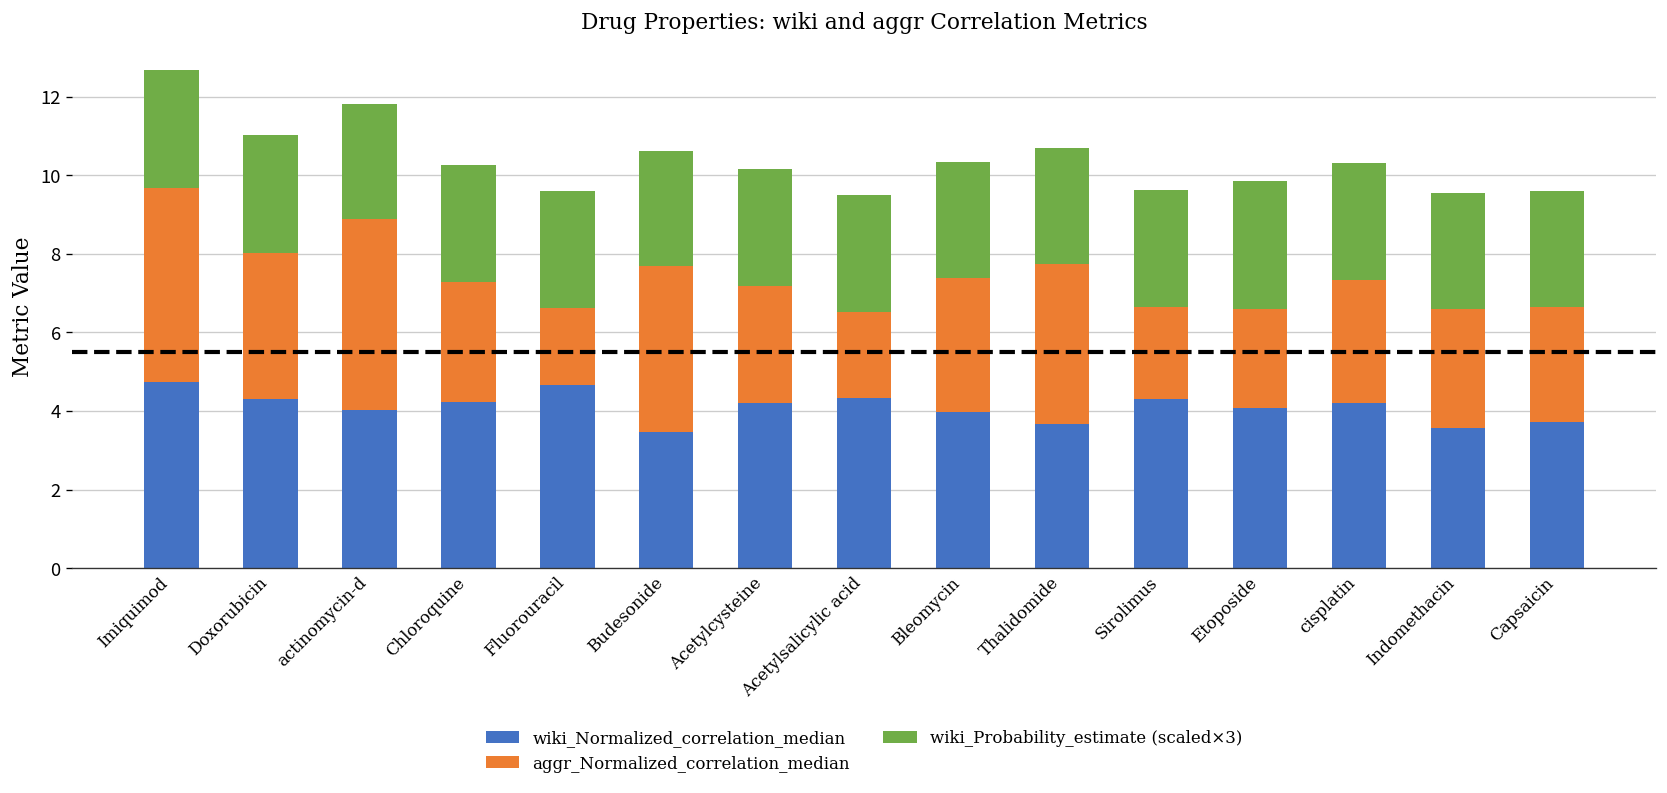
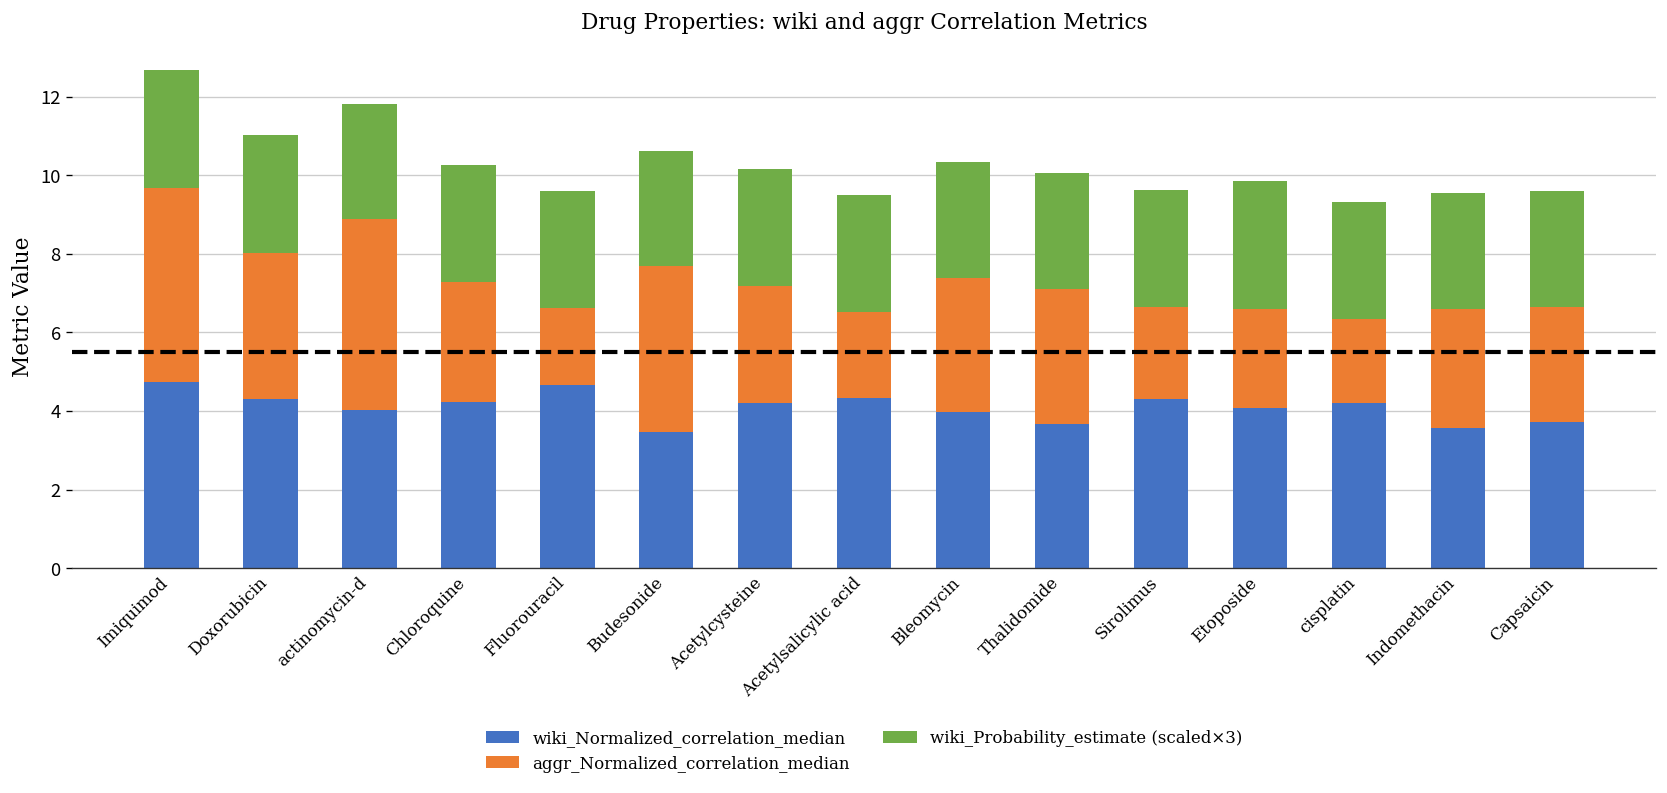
  {
    "wiki_Normalized_correlation_median": {
      "Imiquimod": 4.8,
      "Doxorubicin": 4.3,
      "actinomycin-d": 4.0,
      "Chloroquine": 4.2,
      "Fluorouracil": 4.7,
      "Budesonide": 3.5,
      "Acetylcysteine": 4.2,
      "Acetylsalicylic acid": 4.3,
      "Bleomycin": 4.0,
      "Thalidomide": 3.7,
      "Sirolimus": 4.3,
      "Etoposide": 4.1,
      "cisplatin": 4.2,
      "Indomethacin": 3.6,
      "Capsaicin": 3.7
    },
    "aggr_Normalized_correlation_median": {
      "Imiquimod": 4.9,
      "Doxorubicin": 3.7,
      "actinomycin-d": 4.9,
      "Chloroquine": 3.1,
      "Fluorouracil": 2.0,
      "Budesonide": 4.2,
      "Acetylcysteine": 3.0,
      "Acetylsalicylic acid": 2.2,
      "Bleomycin": 3.4,
-     "Thalidomide": 4.1,
+     "Thalidomide": 3.4,
      "Sirolimus": 2.3,
      "Etoposide": 2.5,
-     "cisplatin": 3.2,
+     "cisplatin": 2.1,
      "Indomethacin": 3.0,
      "Capsaicin": 2.9
    },
    "wiki_Probability_estimate (scaled×3)": {
      "Imiquimod": 3.0,
      "Doxorubicin": 3.0,
      "actinomycin-d": 2.9,
      "Chloroquine": 3.0,
      "Fluorouracil": 3.0,
      "Budesonide": 2.9,
      "Acetylcysteine": 3.0,
      "Acetylsalicylic acid": 3.0,
      "Bleomycin": 3.0,
      "Thalidomide": 2.9,
      "Sirolimus": 3.0,
      "Etoposide": 3.2,
      "cisplatin": 3.0,
      "Indomethacin": 2.9,
      "Capsaicin": 3.0
    }
  }
